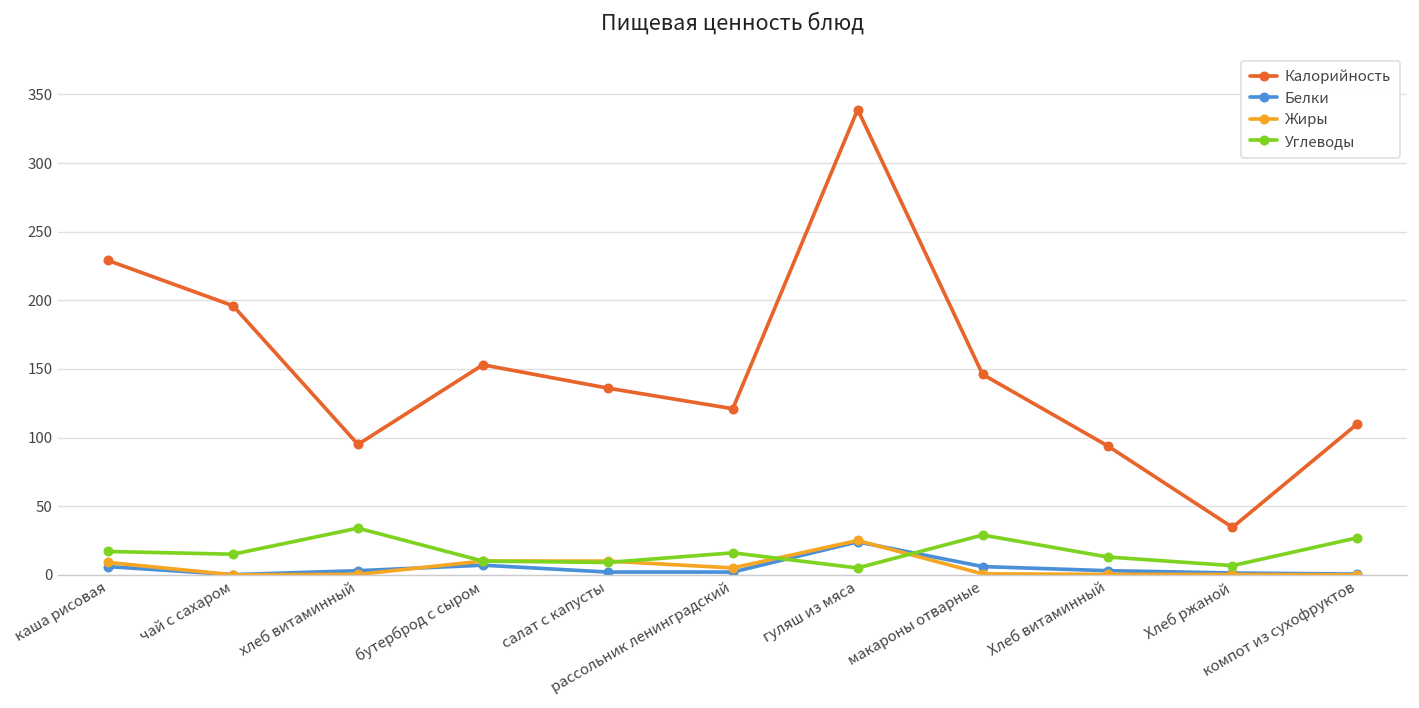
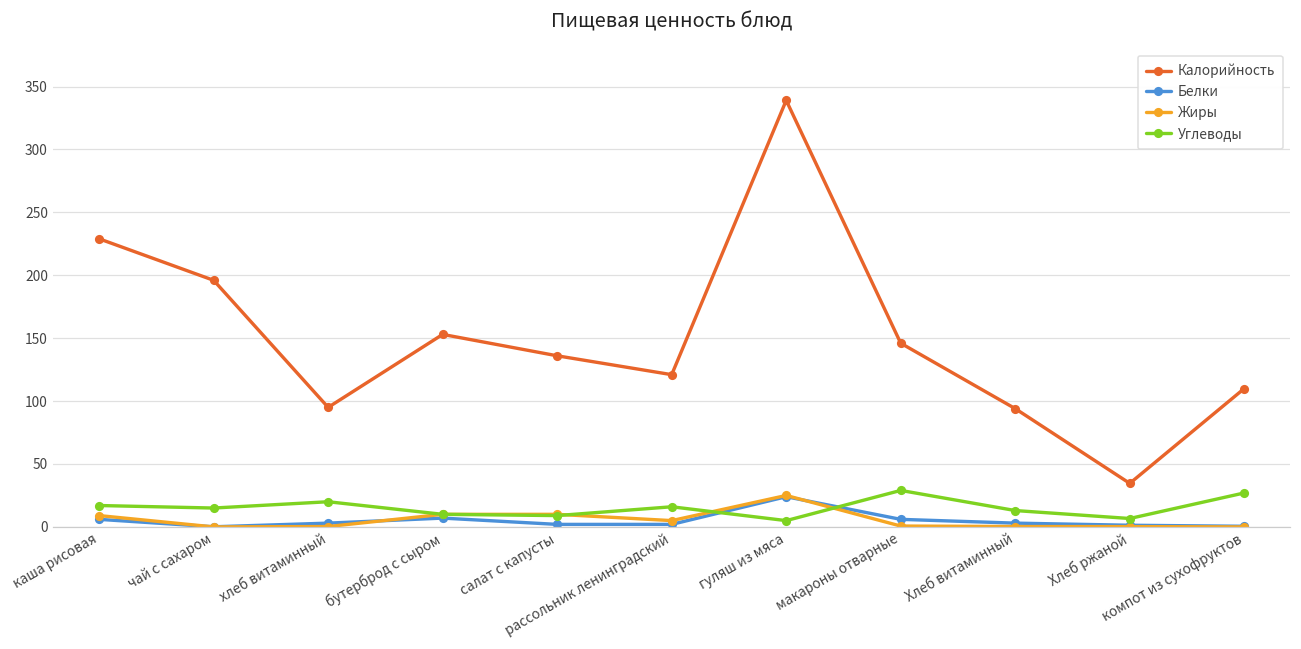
  {
    "Калорийность": {
      "каша рисовая": 229,
      "чай с сахаром": 196,
      "хлеб витаминный": 95,
      "бутерброд с сыром": 153,
      "салат с капусты": 136,
      "рассольник ленинградский": 121,
      "гуляш из мяса": 339,
      "макароны отварные": 146,
      "Хлеб витаминный": 94,
      "Хлеб ржаной": 35,
      "компот из сухофруктов": 110
    },
    "Белки": {
      "каша рисовая": 6,
      "хлеб витаминный": 3,
      "бутерброд с сыром": 7,
      "салат с капусты": 2,
      "рассольник ленинградский": 2,
      "макароны отварные": 6,
      "Хлеб витаминный": 3
    },
    "Жиры": {
      "каша рисовая": 9,
      "хлеб витаминный": 0,
      "рассольник ленинградский": 5,
      "макароны отварные": 1,
      "Хлеб витаминный": 0
    },
    "Углеводы": {
      "каша рисовая": 17,
      "чай с сахаром": 15,
-     "хлеб витаминный": 34,
+     "хлеб витаминный": 20,
      "рассольник ленинградский": 16,
      "гуляш из мяса": 5,
      "макароны отварные": 29,
      "Хлеб витаминный": 13,
      "Хлеб ржаной": 7,
      "компот из сухофруктов": 27
    }
  }
